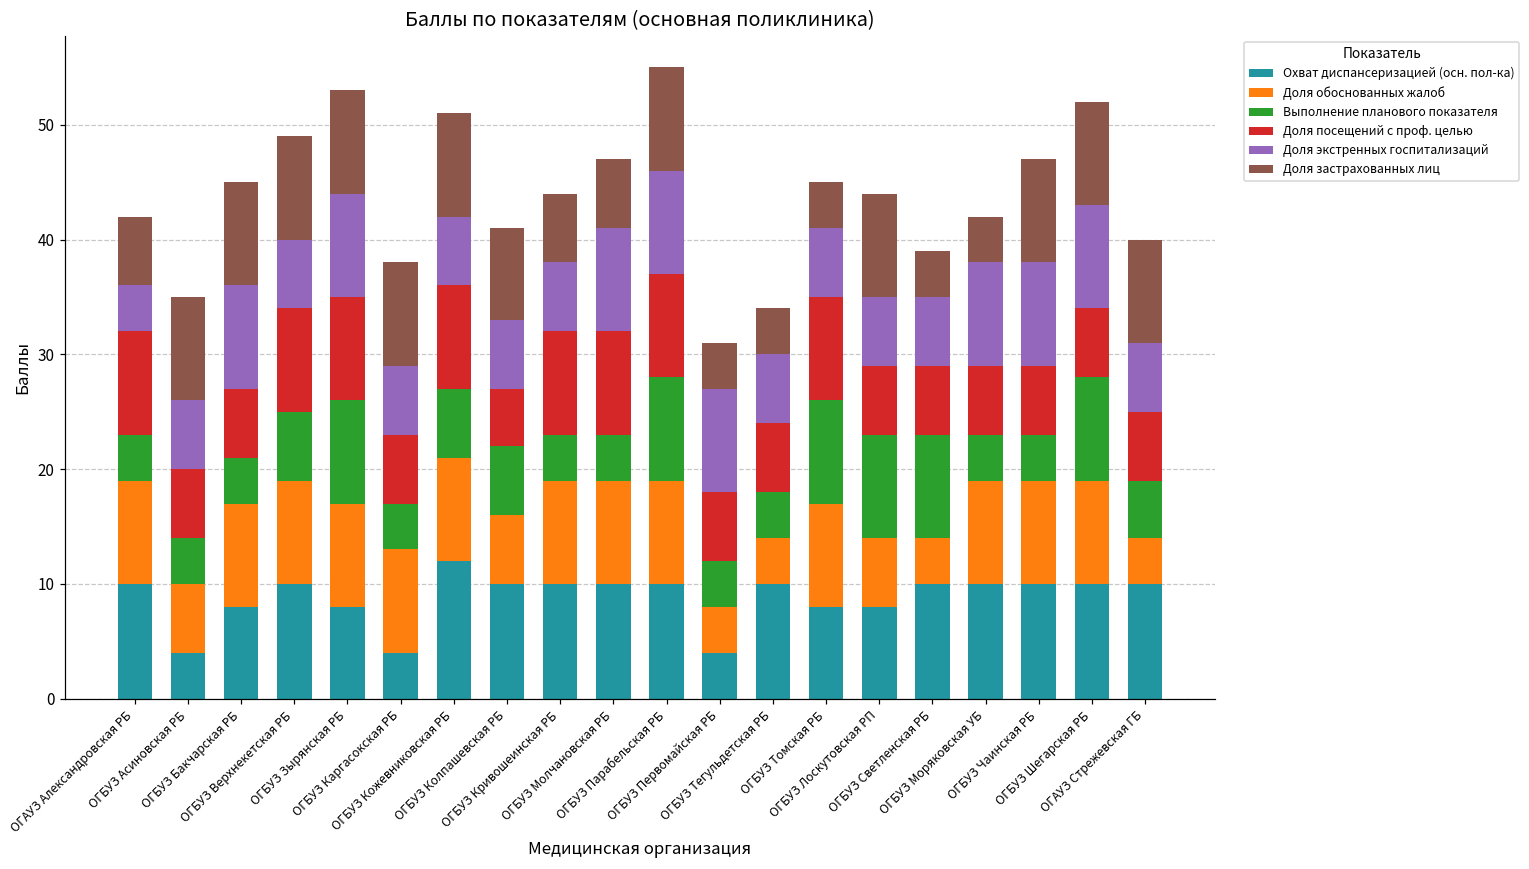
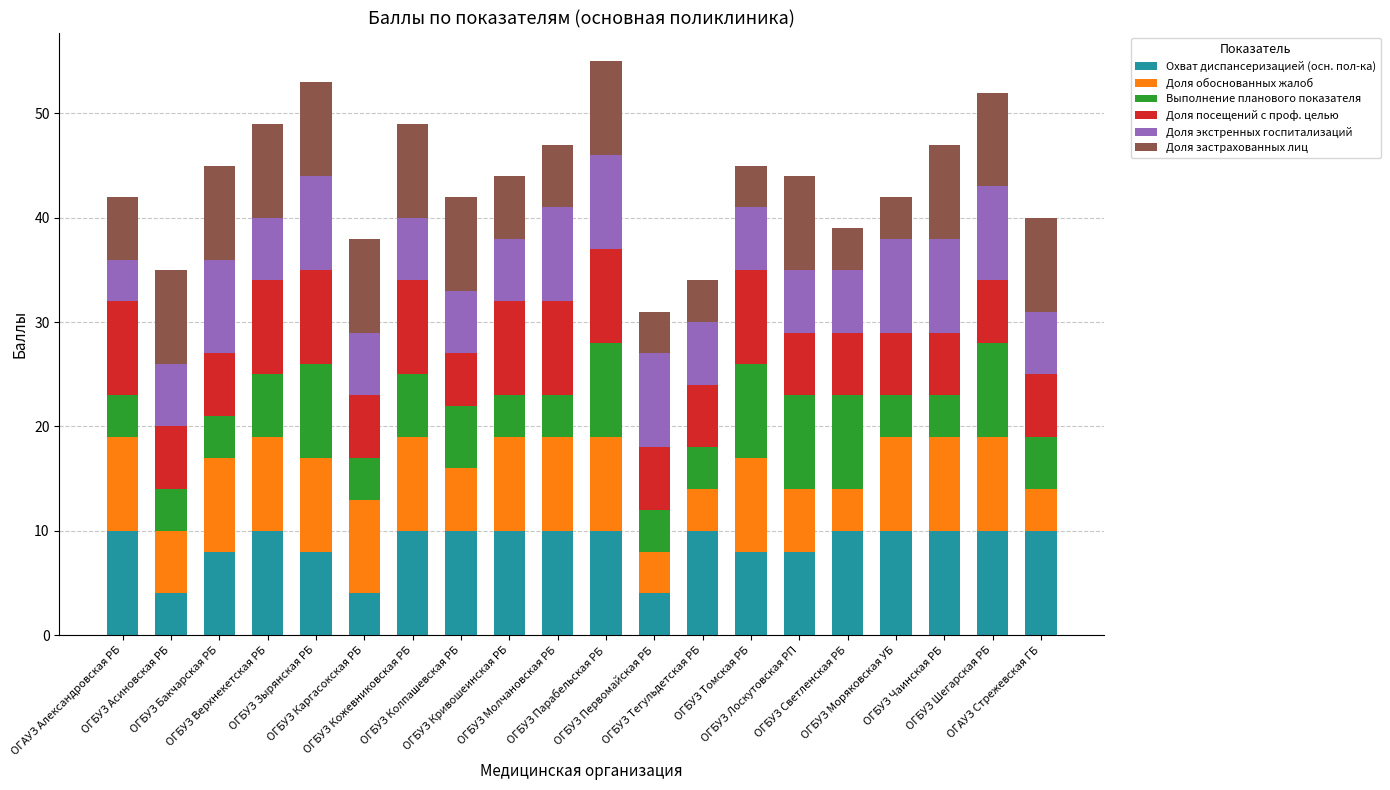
  {
    "Охват диспансеризацией (осн. пол-ка)": {
      "ОГАУЗ Александровская РБ": 10,
      "ОГБУЗ Асиновская РБ": 4,
      "ОГБУЗ Бакчарская РБ": 8,
      "ОГБУЗ Верхнекетская РБ": 10,
      "ОГБУЗ Зырянская РБ": 8,
      "ОГБУЗ Каргасокская РБ": 4,
-     "ОГБУЗ Кожевниковская РБ": 12,
+     "ОГБУЗ Кожевниковская РБ": 10,
      "ОГБУЗ Колпашевская РБ": 10,
      "ОГБУЗ Кривошеинская РБ": 10,
      "ОГБУЗ Молчановская РБ": 10,
      "ОГБУЗ Парабельская РБ": 10,
      "ОГБУЗ Первомайская РБ": 4,
      "ОГБУЗ Тегульдетская РБ": 10,
      "ОГБУЗ Томская РБ": 8,
      "ОГБУЗ Лоскутовская РП": 8,
      "ОГБУЗ Светленская РБ": 10,
      "ОГБУЗ Моряковская УБ": 10,
      "ОГБУЗ Чаинская РБ": 10,
      "ОГБУЗ Шегарская РБ": 10,
      "ОГАУЗ Стрежевская ГБ": 10
    },
    "Доля обоснованных жалоб": {
      "ОГАУЗ Александровская РБ": 9,
      "ОГБУЗ Асиновская РБ": 6,
      "ОГБУЗ Бакчарская РБ": 9,
      "ОГБУЗ Верхнекетская РБ": 9,
      "ОГБУЗ Зырянская РБ": 9,
      "ОГБУЗ Каргасокская РБ": 9,
      "ОГБУЗ Кожевниковская РБ": 9,
      "ОГБУЗ Колпашевская РБ": 6,
      "ОГБУЗ Кривошеинская РБ": 9,
      "ОГБУЗ Молчановская РБ": 9,
      "ОГБУЗ Парабельская РБ": 9,
      "ОГБУЗ Первомайская РБ": 4,
      "ОГБУЗ Тегульдетская РБ": 4,
      "ОГБУЗ Томская РБ": 9,
      "ОГБУЗ Лоскутовская РП": 6,
      "ОГБУЗ Светленская РБ": 4,
      "ОГБУЗ Моряковская УБ": 9,
      "ОГБУЗ Чаинская РБ": 9,
      "ОГБУЗ Шегарская РБ": 9,
      "ОГАУЗ Стрежевская ГБ": 4
    },
    "Выполнение планового показателя": {
      "ОГАУЗ Александровская РБ": 4,
      "ОГБУЗ Асиновская РБ": 4,
      "ОГБУЗ Бакчарская РБ": 4,
      "ОГБУЗ Верхнекетская РБ": 6,
      "ОГБУЗ Зырянская РБ": 9,
      "ОГБУЗ Каргасокская РБ": 4,
      "ОГБУЗ Кожевниковская РБ": 6,
      "ОГБУЗ Колпашевская РБ": 6,
      "ОГБУЗ Кривошеинская РБ": 4,
      "ОГБУЗ Молчановская РБ": 4,
      "ОГБУЗ Парабельская РБ": 9,
      "ОГБУЗ Первомайская РБ": 4,
      "ОГБУЗ Тегульдетская РБ": 4,
      "ОГБУЗ Томская РБ": 9,
      "ОГБУЗ Лоскутовская РП": 9,
      "ОГБУЗ Светленская РБ": 9,
      "ОГБУЗ Моряковская УБ": 4,
      "ОГБУЗ Чаинская РБ": 4,
      "ОГБУЗ Шегарская РБ": 9,
      "ОГАУЗ Стрежевская ГБ": 5
    },
    "Доля посещений с проф. целью": {
      "ОГАУЗ Александровская РБ": 9,
      "ОГБУЗ Асиновская РБ": 6,
      "ОГБУЗ Бакчарская РБ": 6,
      "ОГБУЗ Верхнекетская РБ": 9,
      "ОГБУЗ Зырянская РБ": 9,
      "ОГБУЗ Каргасокская РБ": 6,
      "ОГБУЗ Кожевниковская РБ": 9,
      "ОГБУЗ Колпашевская РБ": 5,
      "ОГБУЗ Кривошеинская РБ": 9,
      "ОГБУЗ Молчановская РБ": 9,
      "ОГБУЗ Парабельская РБ": 9,
      "ОГБУЗ Первомайская РБ": 6,
      "ОГБУЗ Тегульдетская РБ": 6,
      "ОГБУЗ Томская РБ": 9,
      "ОГБУЗ Лоскутовская РП": 6,
      "ОГБУЗ Светленская РБ": 6,
      "ОГБУЗ Моряковская УБ": 6,
      "ОГБУЗ Чаинская РБ": 6,
      "ОГБУЗ Шегарская РБ": 6,
      "ОГАУЗ Стрежевская ГБ": 6
    },
    "Доля экстренных госпитализаций": {
      "ОГАУЗ Александровская РБ": 4,
      "ОГБУЗ Асиновская РБ": 6,
      "ОГБУЗ Бакчарская РБ": 9,
      "ОГБУЗ Верхнекетская РБ": 6,
      "ОГБУЗ Зырянская РБ": 9,
      "ОГБУЗ Каргасокская РБ": 6,
      "ОГБУЗ Кожевниковская РБ": 6,
      "ОГБУЗ Колпашевская РБ": 6,
      "ОГБУЗ Кривошеинская РБ": 6,
      "ОГБУЗ Молчановская РБ": 9,
      "ОГБУЗ Парабельская РБ": 9,
      "ОГБУЗ Первомайская РБ": 9,
      "ОГБУЗ Тегульдетская РБ": 6,
      "ОГБУЗ Томская РБ": 6,
      "ОГБУЗ Лоскутовская РП": 6,
      "ОГБУЗ Светленская РБ": 6,
      "ОГБУЗ Моряковская УБ": 9,
      "ОГБУЗ Чаинская РБ": 9,
      "ОГБУЗ Шегарская РБ": 9,
      "ОГАУЗ Стрежевская ГБ": 6
    },
    "Доля застрахованных лиц": {
      "ОГАУЗ Александровская РБ": 6,
      "ОГБУЗ Асиновская РБ": 9,
      "ОГБУЗ Бакчарская РБ": 9,
      "ОГБУЗ Верхнекетская РБ": 9,
      "ОГБУЗ Зырянская РБ": 9,
      "ОГБУЗ Каргасокская РБ": 9,
      "ОГБУЗ Кожевниковская РБ": 9,
-     "ОГБУЗ Колпашевская РБ": 8,
+     "ОГБУЗ Колпашевская РБ": 9,
      "ОГБУЗ Кривошеинская РБ": 6,
      "ОГБУЗ Молчановская РБ": 6,
      "ОГБУЗ Парабельская РБ": 9,
      "ОГБУЗ Первомайская РБ": 4,
      "ОГБУЗ Тегульдетская РБ": 4,
      "ОГБУЗ Томская РБ": 4,
      "ОГБУЗ Лоскутовская РП": 9,
      "ОГБУЗ Светленская РБ": 4,
      "ОГБУЗ Моряковская УБ": 4,
      "ОГБУЗ Чаинская РБ": 9,
      "ОГБУЗ Шегарская РБ": 9,
      "ОГАУЗ Стрежевская ГБ": 9
    }
  }
